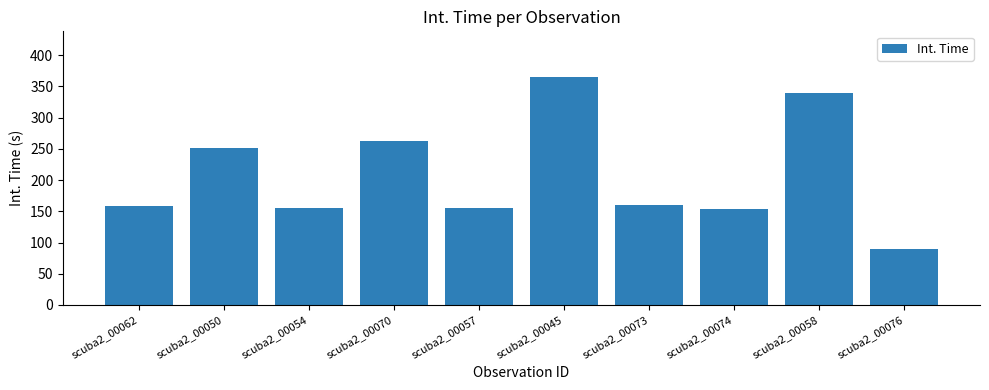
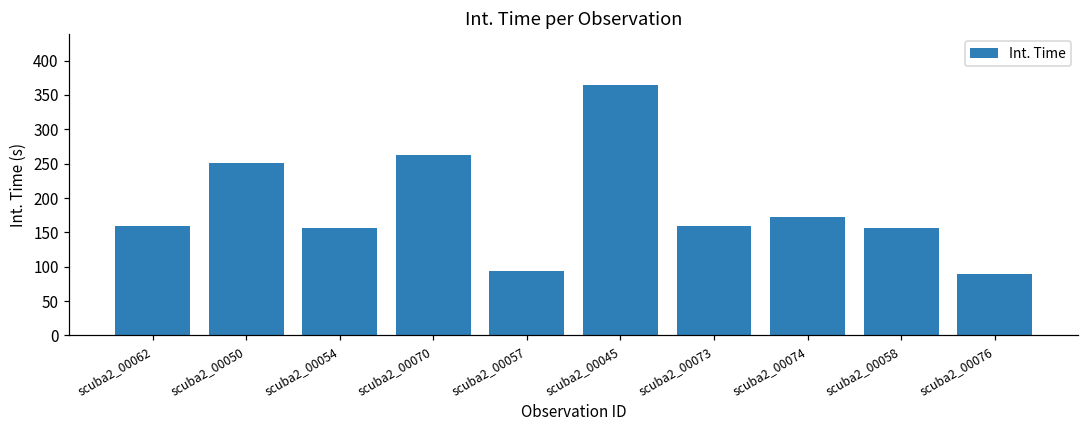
  {
    "scuba2_00062": 160,
    "scuba2_00050": 250,
    "scuba2_00054": 160,
    "scuba2_00070": 260,
-   "scuba2_00057": 160,
+   "scuba2_00057": 90,
    "scuba2_00045": 370,
    "scuba2_00073": 160,
-   "scuba2_00074": 150,
-   "scuba2_00058": 340,
+   "scuba2_00074": 170,
+   "scuba2_00058": 160,
    "scuba2_00076": 90
  }
